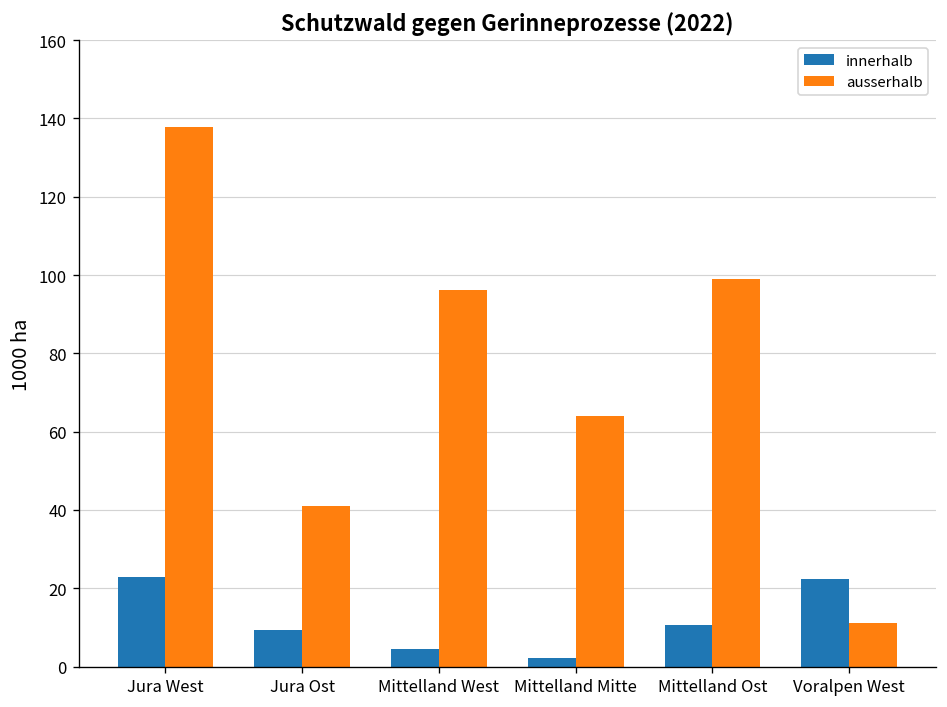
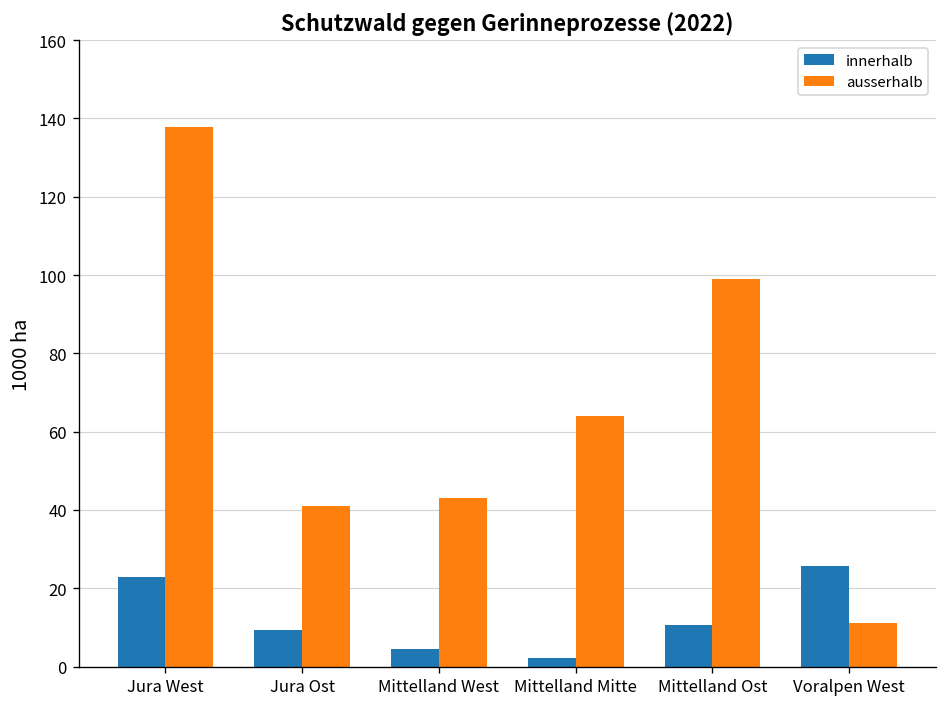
  {
    "innerhalb": {
      "Jura West": 23,
      "Jura Ost": 9,
      "Mittelland West": 5,
      "Mittelland Mitte": 2,
      "Mittelland Ost": 11,
-     "Voralpen West": 22
+     "Voralpen West": 26
    },
    "ausserhalb": {
      "Jura West": 138,
      "Jura Ost": 41,
-     "Mittelland West": 96,
+     "Mittelland West": 43,
      "Mittelland Mitte": 64,
      "Mittelland Ost": 99,
      "Voralpen West": 11
    }
  }
